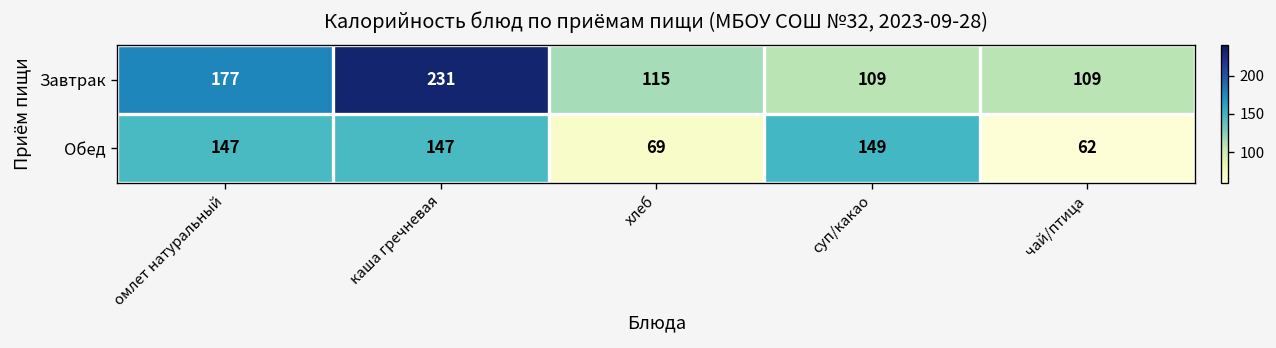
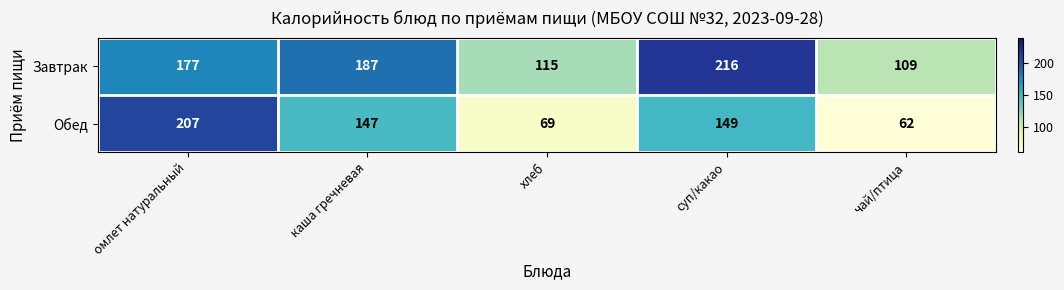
  {
    "Завтрак": {
      "омлет натуральный": 177,
-     "каша гречневая": 231,
+     "каша гречневая": 187,
      "хлеб": 115,
-     "суп/какао": 109,
+     "суп/какао": 216,
      "чай/птица": 109
    },
    "Обед": {
-     "омлет натуральный": 147,
+     "омлет натуральный": 207,
      "каша гречневая": 147,
      "хлеб": 69,
      "суп/какао": 149,
      "чай/птица": 62
    }
  }
